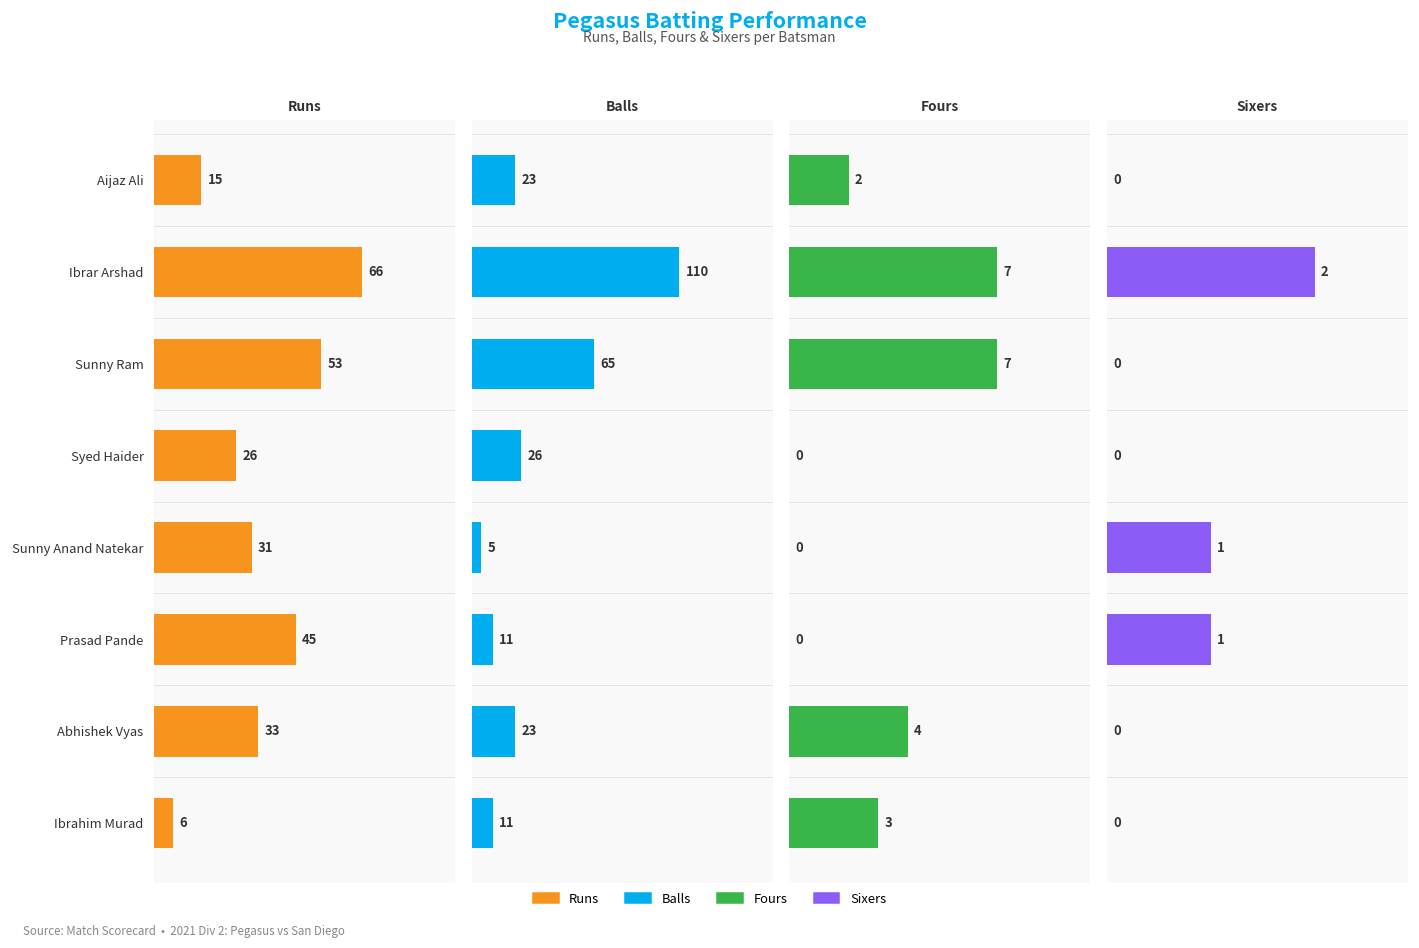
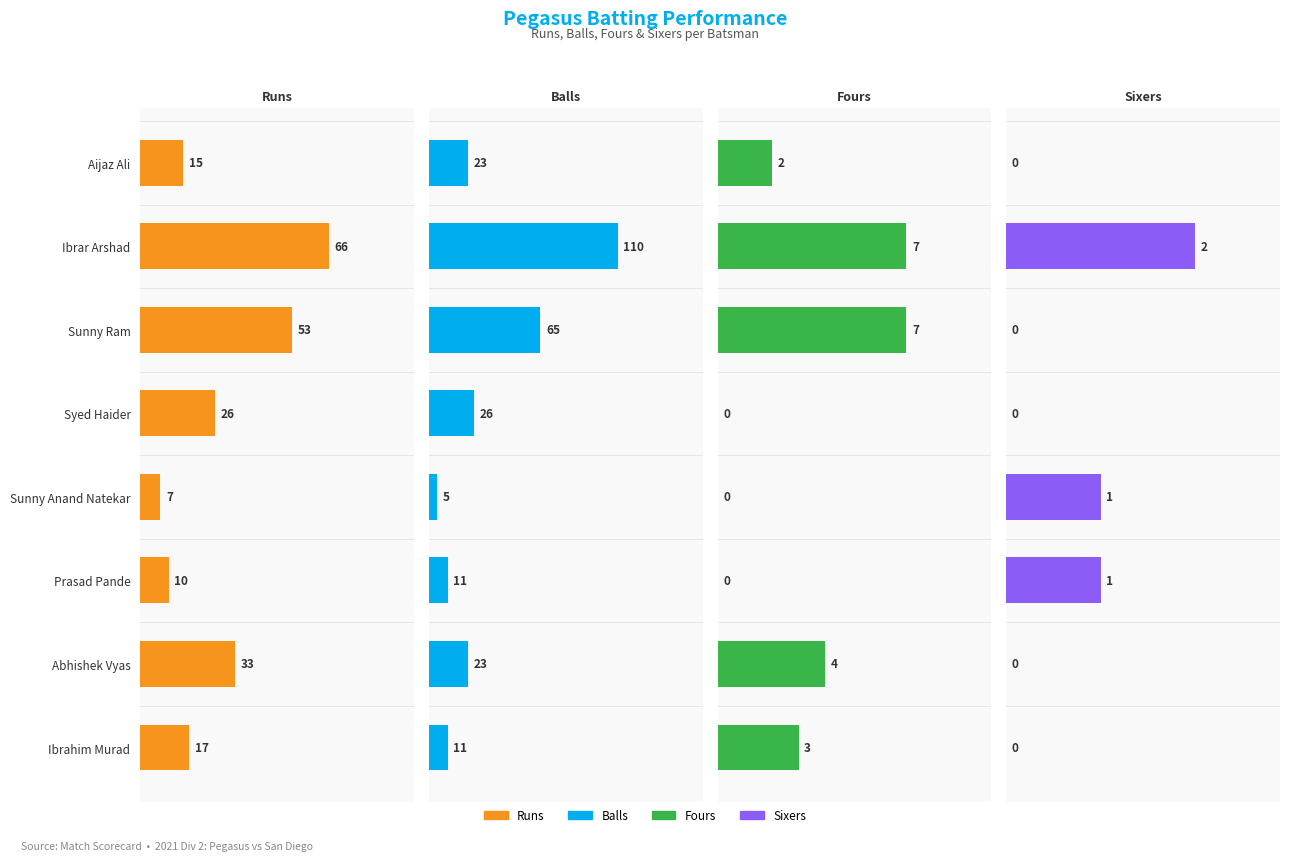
  {
    "Runs": {
      "Aijaz Ali": 15,
      "Ibrar Arshad": 66,
      "Sunny Ram": 53,
      "Syed Haider": 26,
-     "Sunny Anand Natekar": 31,
-     "Prasad Pande": 45,
+     "Sunny Anand Natekar": 7,
+     "Prasad Pande": 10,
      "Abhishek Vyas": 33,
-     "Ibrahim Murad": 6
+     "Ibrahim Murad": 17
    }
  }
